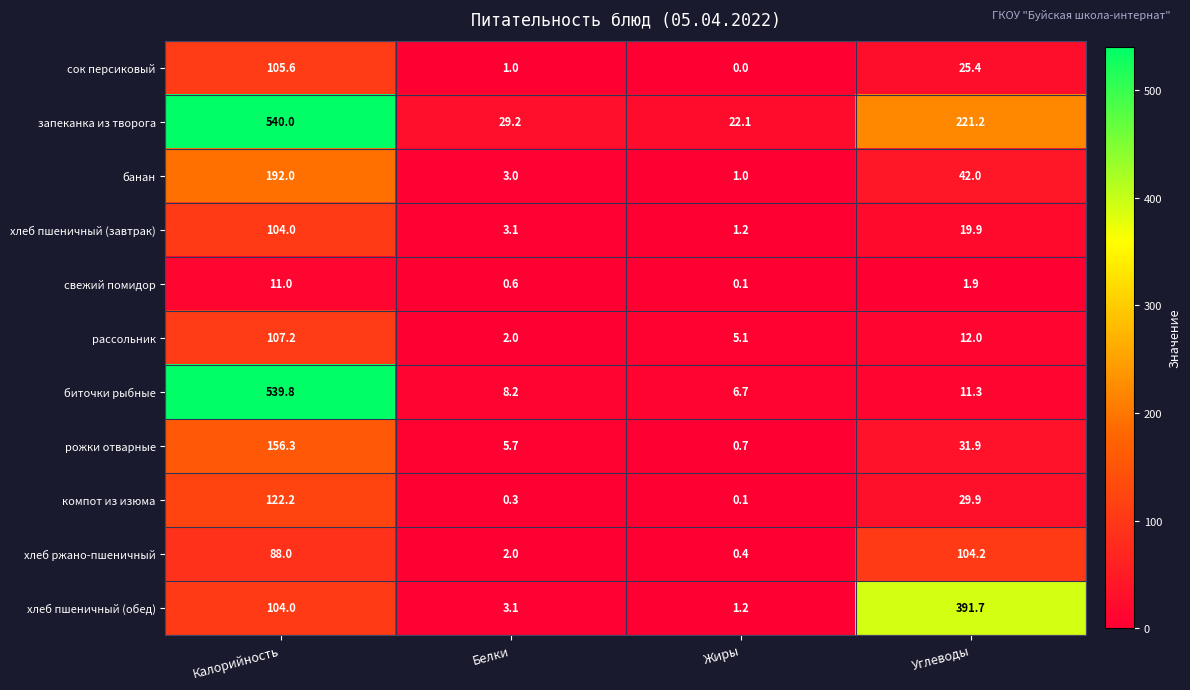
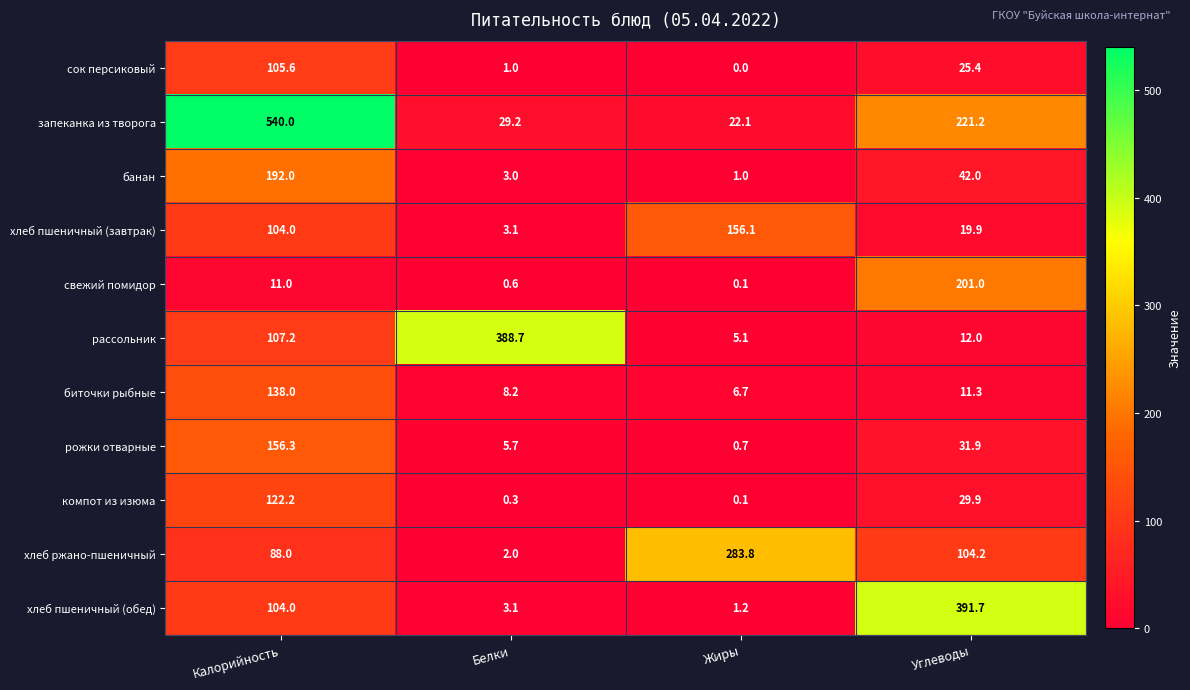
  {
    "сок персиковый": {
      "Калорийность": 105.6,
      "Белки": 1.0,
      "Жиры": 0.0,
      "Углеводы": 25.4
    },
    "запеканка из творога": {
      "Калорийность": 540.0,
      "Белки": 29.2,
      "Жиры": 22.1,
      "Углеводы": 221.2
    },
    "банан": {
      "Калорийность": 192.0,
      "Белки": 3.0,
      "Жиры": 1.0,
      "Углеводы": 42.0
    },
    "хлеб пшеничный (завтрак)": {
      "Калорийность": 104.0,
      "Белки": 3.1,
-     "Жиры": 1.2,
+     "Жиры": 156.1,
      "Углеводы": 19.9
    },
    "свежий помидор": {
      "Калорийность": 11.0,
      "Белки": 0.6,
      "Жиры": 0.1,
-     "Углеводы": 1.9
+     "Углеводы": 201.0
    },
    "рассольник": {
      "Калорийность": 107.2,
-     "Белки": 2.0,
+     "Белки": 388.7,
      "Жиры": 5.1,
      "Углеводы": 12.0
    },
    "биточки рыбные": {
-     "Калорийность": 539.8,
+     "Калорийность": 138.0,
      "Белки": 8.2,
      "Жиры": 6.7,
      "Углеводы": 11.3
    },
    "рожки отварные": {
      "Калорийность": 156.3,
      "Белки": 5.7,
      "Жиры": 0.7,
      "Углеводы": 31.9
    },
    "компот из изюма": {
      "Калорийность": 122.2,
      "Белки": 0.3,
      "Жиры": 0.1,
      "Углеводы": 29.9
    },
    "хлеб ржано-пшеничный": {
      "Калорийность": 88.0,
      "Белки": 2.0,
-     "Жиры": 0.4,
+     "Жиры": 283.8,
      "Углеводы": 104.2
    },
    "хлеб пшеничный (обед)": {
      "Калорийность": 104.0,
      "Белки": 3.1,
      "Жиры": 1.2,
      "Углеводы": 391.7
    }
  }
